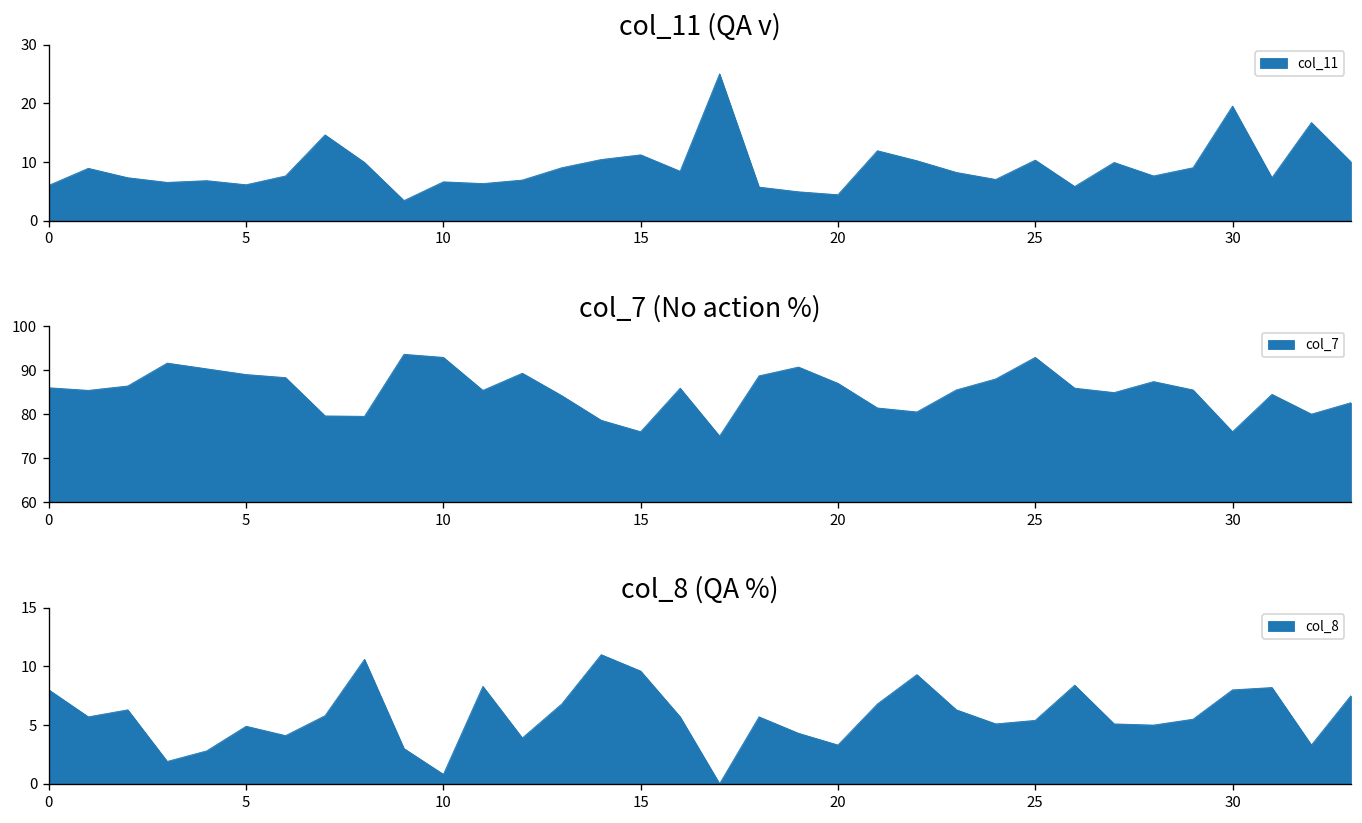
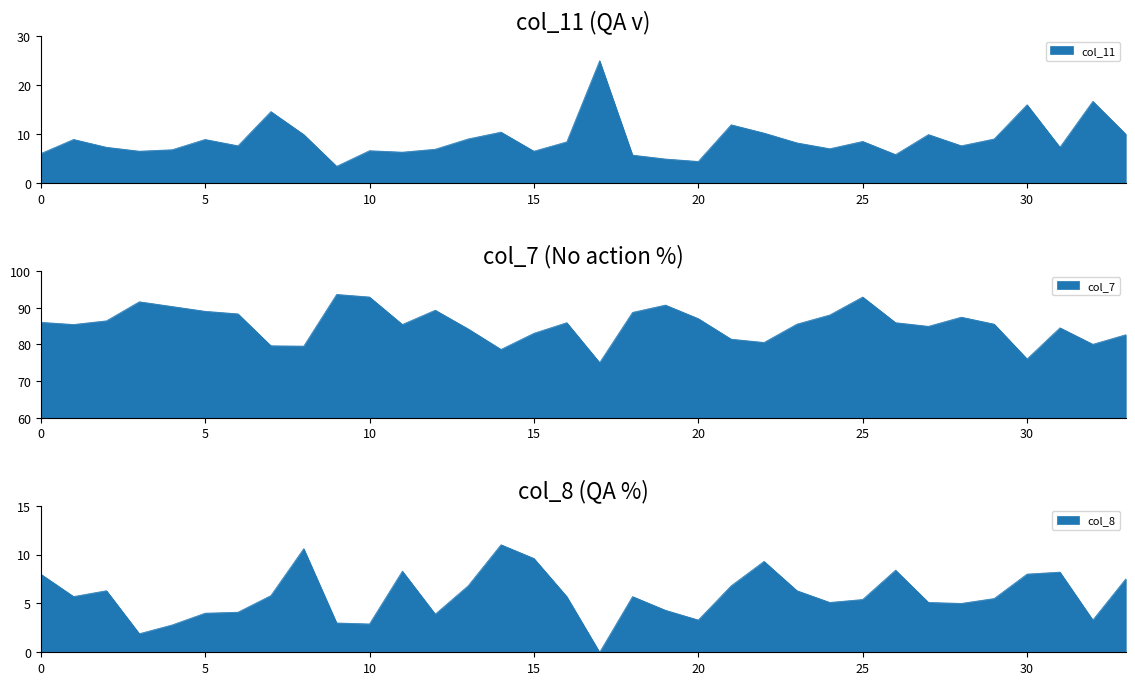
  {
    "col_11 (QA v)": {
      "0": 6,
-     "5": 6,
+     "5": 9,
      "10": 7,
-     "15": 11,
+     "15": 7,
      "20": 4,
-     "25": 10,
-     "30": 20
+     "25": 9,
+     "30": 16
    },
    "col_7 (No action %)": {
      "0": 86,
      "5": 89,
      "10": 93,
-     "15": 76,
+     "15": 83,
      "20": 87,
      "25": 93,
      "30": 76
    },
    "col_8 (QA %)": {
      "0": 8,
-     "5": 5,
-     "10": 1,
+     "5": 4,
+     "10": 3,
      "15": 10,
      "20": 3,
      "25": 5,
      "30": 8
    }
  }
